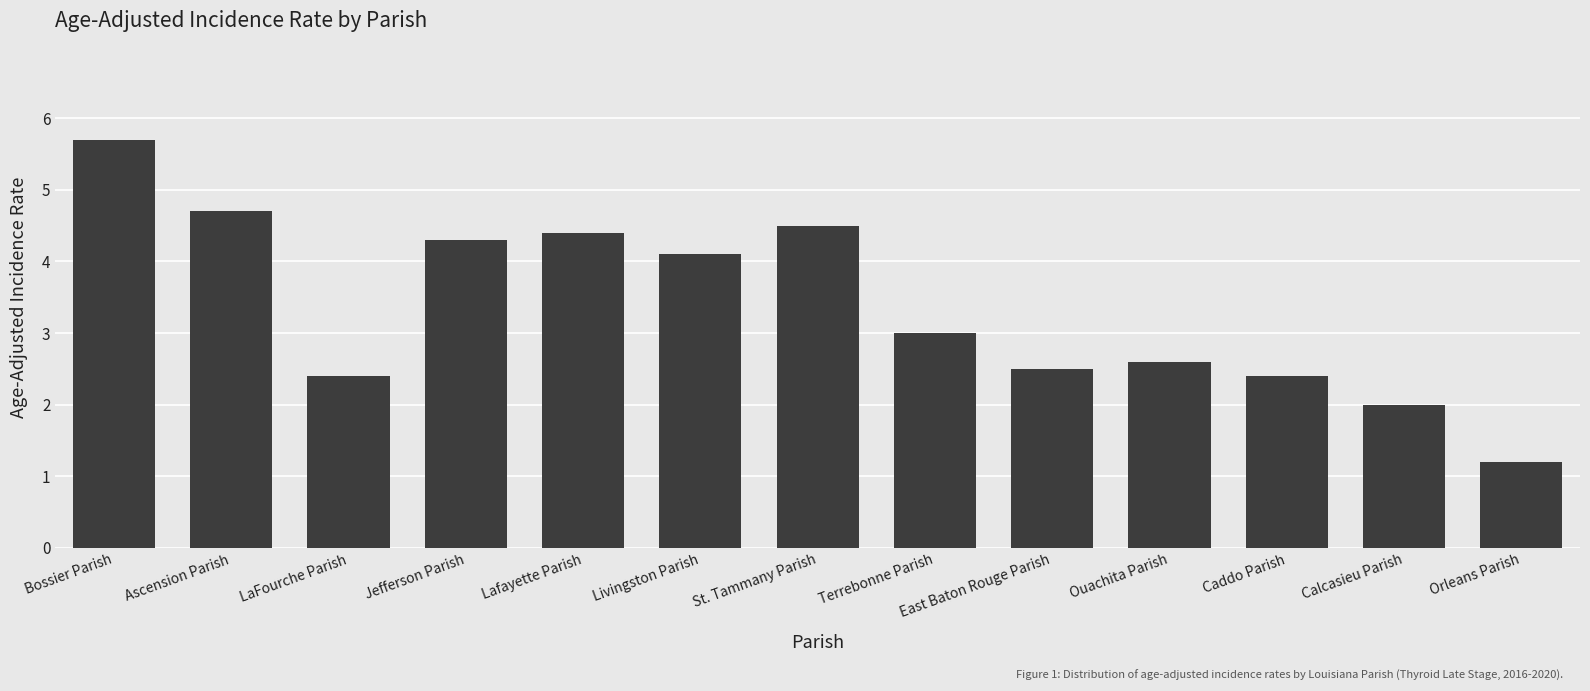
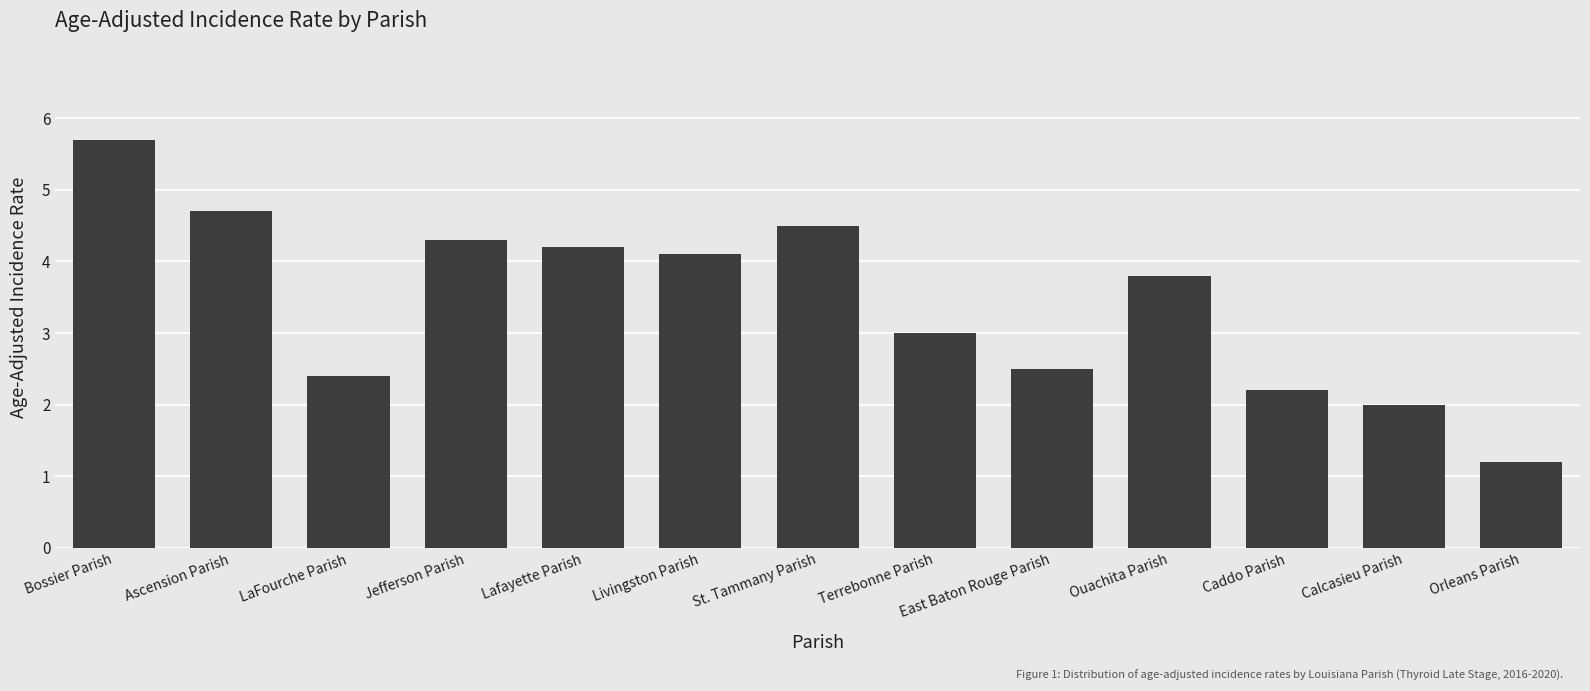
  {
    "Bossier Parish": 5.7,
    "Ascension Parish": 4.7,
    "LaFourche Parish": 2.4,
    "Jefferson Parish": 4.3,
-   "Lafayette Parish": 4.4,
+   "Lafayette Parish": 4.2,
    "Livingston Parish": 4.1,
    "St. Tammany Parish": 4.5,
    "Terrebonne Parish": 3.0,
    "East Baton Rouge Parish": 2.5,
-   "Ouachita Parish": 2.6,
-   "Caddo Parish": 2.4,
+   "Ouachita Parish": 3.8,
+   "Caddo Parish": 2.2,
    "Calcasieu Parish": 2.0,
    "Orleans Parish": 1.2
  }
